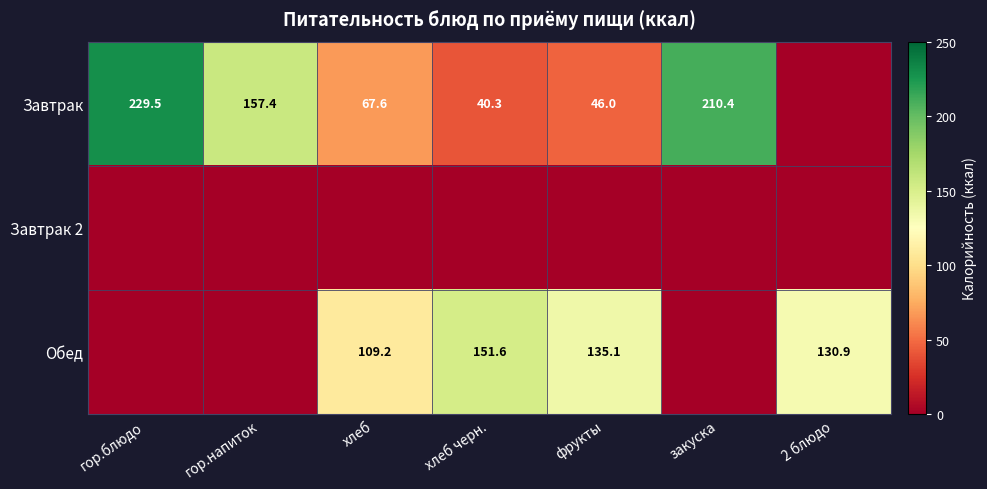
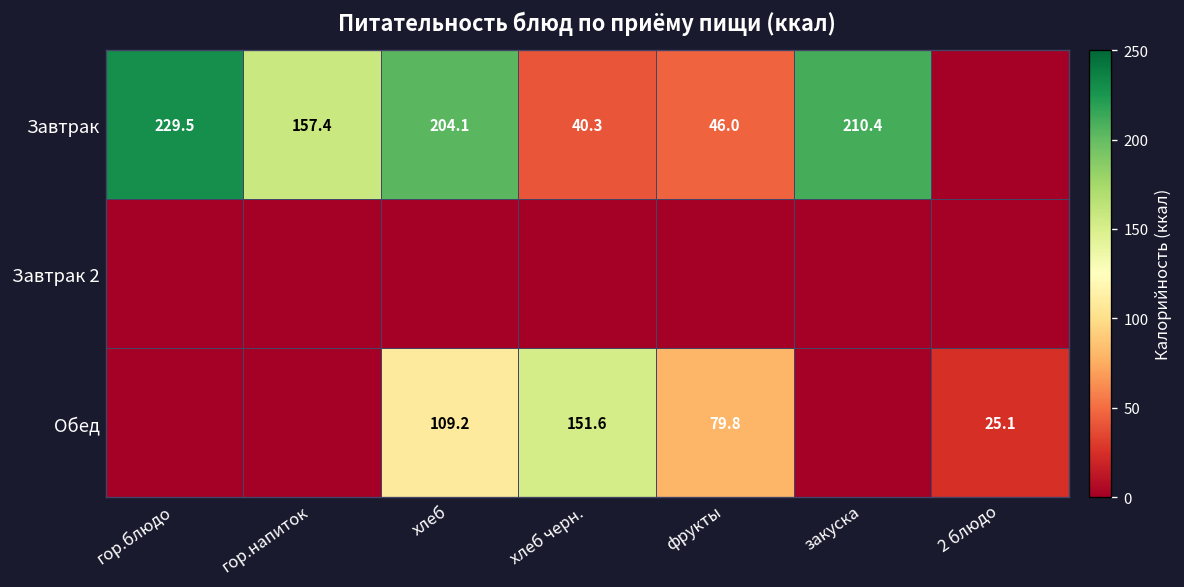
  {
    "Завтрак": {
      "гор.блюдо": 229.5,
      "гор.напиток": 157.4,
-     "хлеб": 67.6,
+     "хлеб": 204.1,
      "хлеб черн.": 40.3,
      "фрукты": 46.0,
      "закуска": 210.4
    },
    "Обед": {
      "хлеб": 109.2,
      "хлеб черн.": 151.6,
-     "фрукты": 135.1,
-     "2 блюдо": 130.9
+     "фрукты": 79.8,
+     "2 блюдо": 25.1
    }
  }
